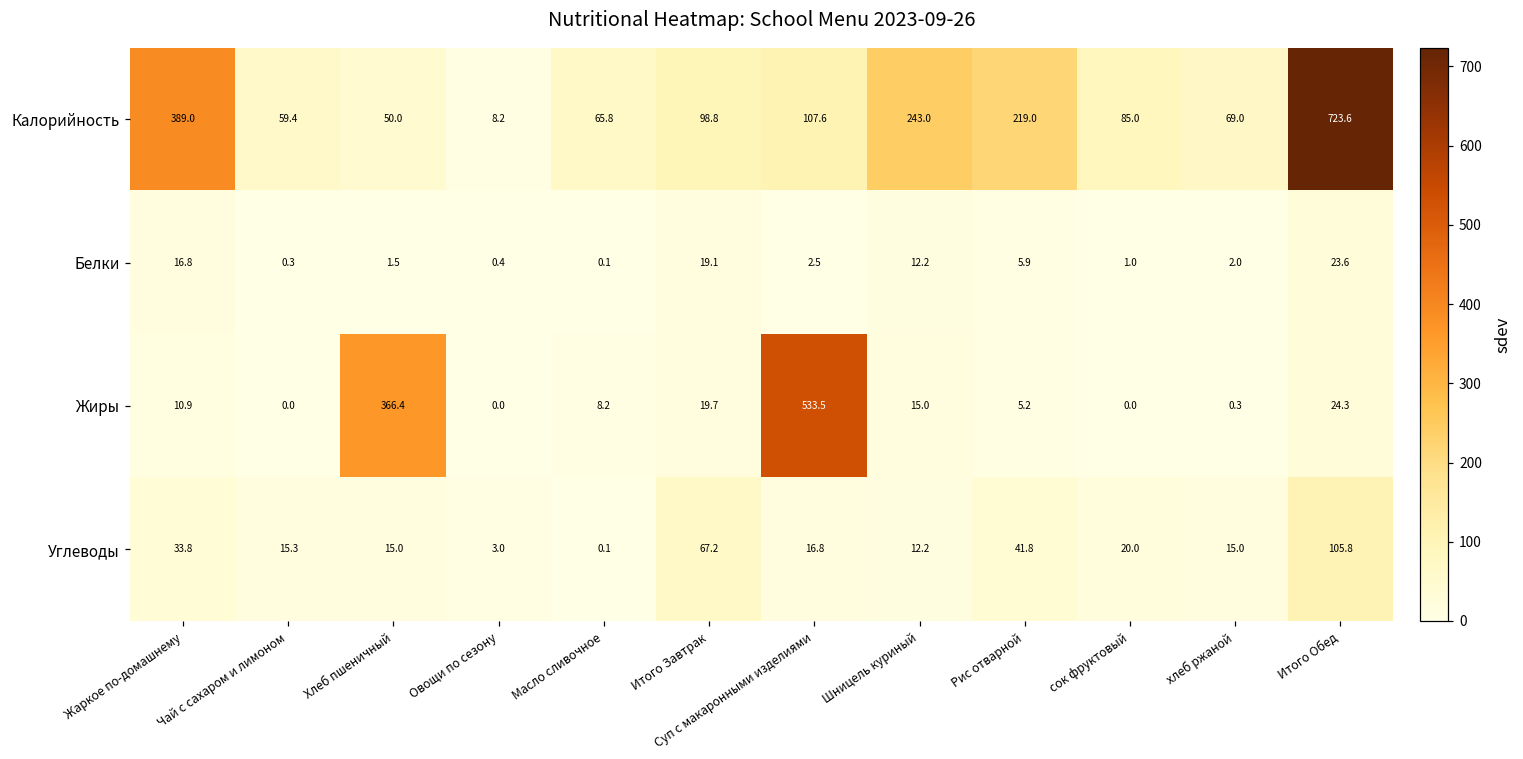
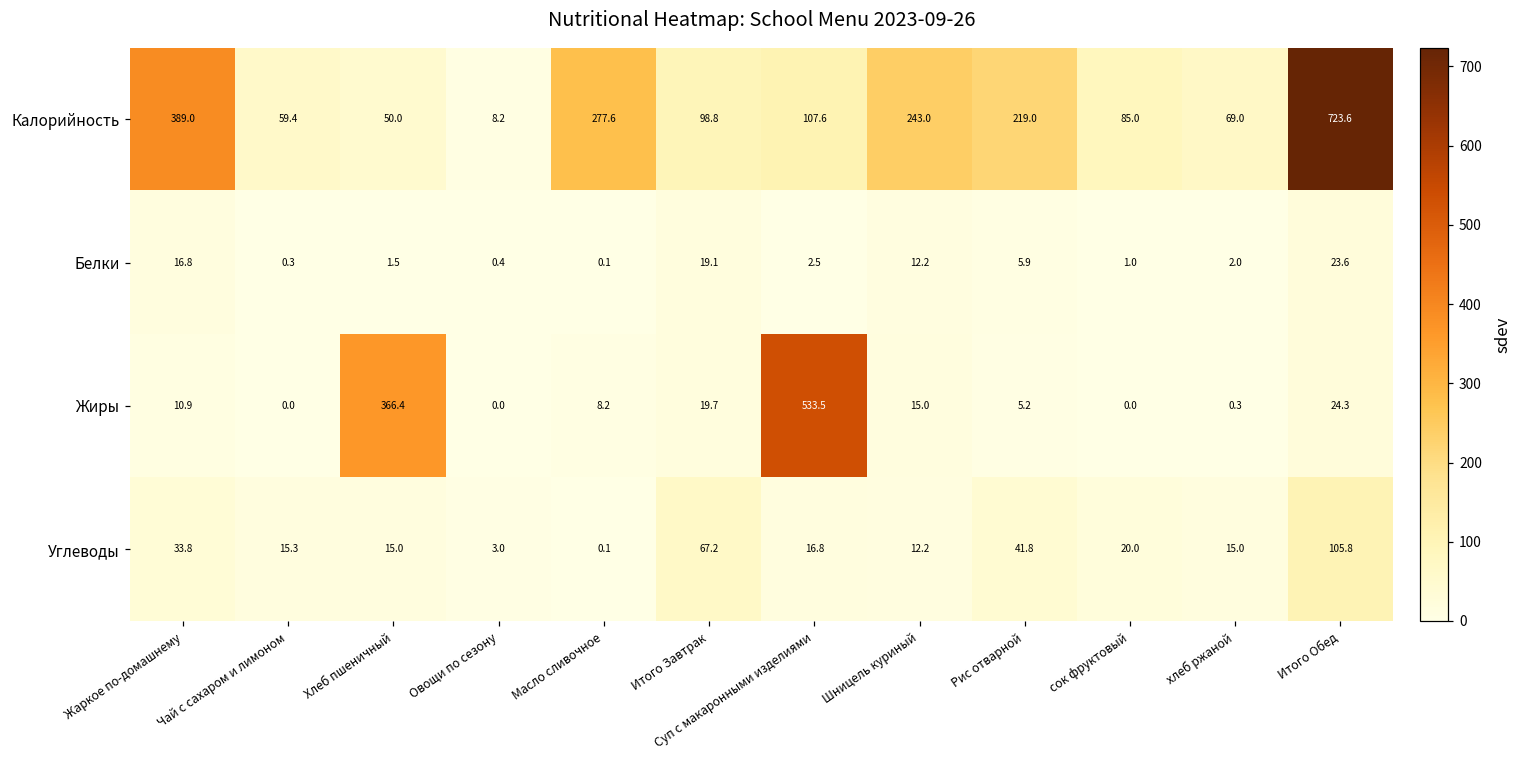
  {
    "Калорийность": {
      "Жаркое по-домашнему": 389.0,
      "Чай с сахаром и лимоном": 59.4,
      "Хлеб пшеничный": 50.0,
      "Овощи по сезону": 8.2,
-     "Масло сливочное": 65.8,
+     "Масло сливочное": 277.6,
      "Итого Завтрак": 98.8,
      "Суп с макаронными изделиями": 107.6,
      "Шницель куриный": 243.0,
      "Рис отварной": 219.0,
      "сок фруктовый": 85.0,
      "хлеб ржаной": 69.0,
      "Итого Обед": 723.6
    },
    "Белки": {
      "Жаркое по-домашнему": 16.8,
      "Чай с сахаром и лимоном": 0.3,
      "Хлеб пшеничный": 1.5,
      "Овощи по сезону": 0.4,
      "Масло сливочное": 0.1,
      "Итого Завтрак": 19.1,
      "Суп с макаронными изделиями": 2.5,
      "Шницель куриный": 12.2,
      "Рис отварной": 5.9,
      "сок фруктовый": 1.0,
      "хлеб ржаной": 2.0,
      "Итого Обед": 23.6
    },
    "Жиры": {
      "Жаркое по-домашнему": 10.9,
      "Чай с сахаром и лимоном": 0.0,
      "Хлеб пшеничный": 366.4,
      "Овощи по сезону": 0.0,
      "Масло сливочное": 8.2,
      "Итого Завтрак": 19.7,
      "Суп с макаронными изделиями": 533.5,
      "Шницель куриный": 15.0,
      "Рис отварной": 5.2,
      "сок фруктовый": 0.0,
      "хлеб ржаной": 0.3,
      "Итого Обед": 24.3
    },
    "Углеводы": {
      "Жаркое по-домашнему": 33.8,
      "Чай с сахаром и лимоном": 15.3,
      "Хлеб пшеничный": 15.0,
      "Овощи по сезону": 3.0,
      "Масло сливочное": 0.1,
      "Итого Завтрак": 67.2,
      "Суп с макаронными изделиями": 16.8,
      "Шницель куриный": 12.2,
      "Рис отварной": 41.8,
      "сок фруктовый": 20.0,
      "хлеб ржаной": 15.0,
      "Итого Обед": 105.8
    }
  }
